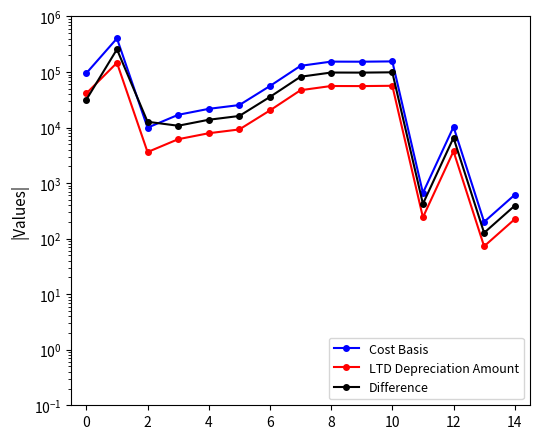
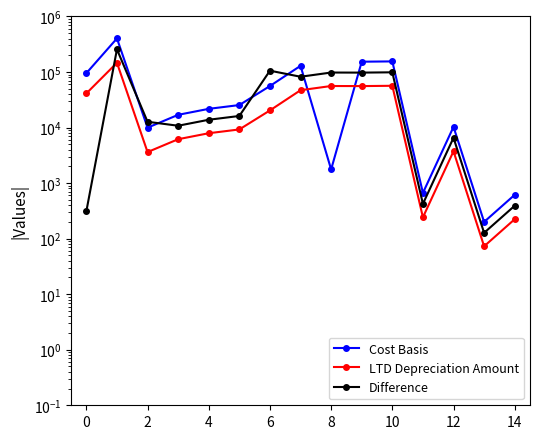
  {
    "Cost Basis": {
      "0": 100000,
      "2": 10000,
      "4": 22000,
      "6": 60000,
-     "8": 150000,
+     "8": 1800,
      "10": 160000,
      "12": 10000,
      "14": 600
    },
    "LTD Depreciation Amount": {
      "0": 40000,
      "2": 4000,
      "4": 8000,
      "6": 20000,
      "8": 60000,
      "10": 60000,
      "12": 4000,
      "14": 220
    },
    "Difference": {
-     "0": 30000,
+     "0": 300,
      "2": 13000,
      "4": 14000,
-     "6": 40000,
+     "6": 110000,
      "8": 100000,
      "10": 100000,
      "12": 7000,
      "14": 400
    }
  }
